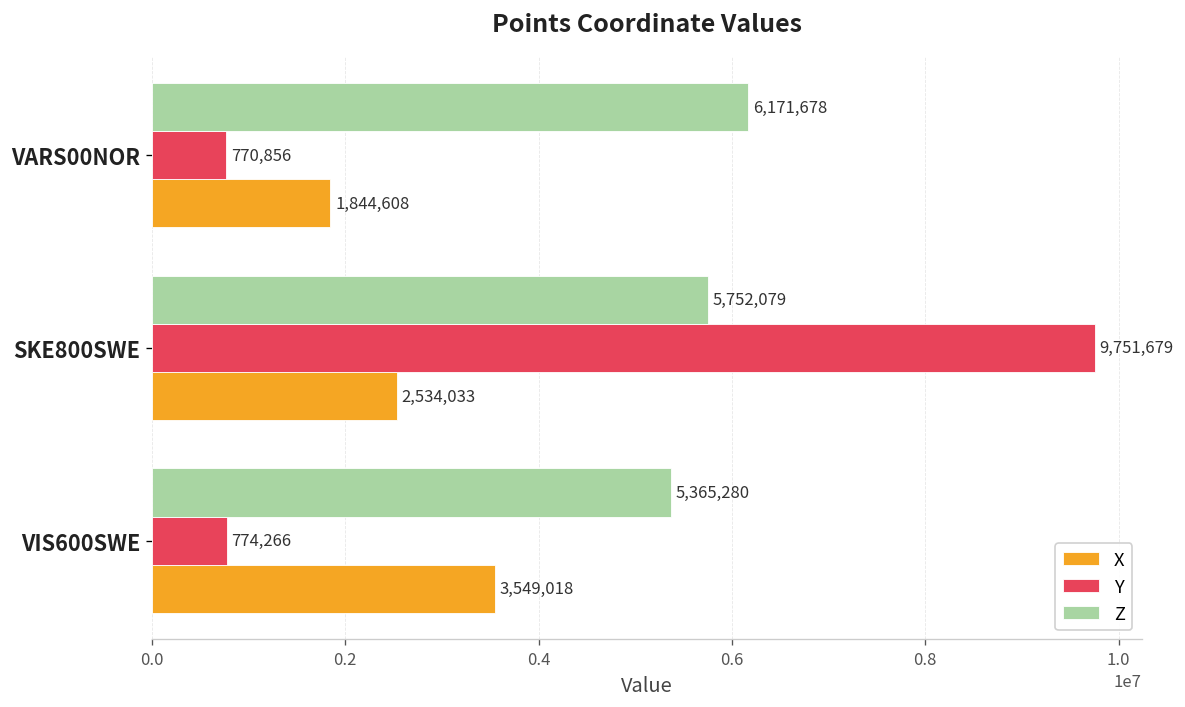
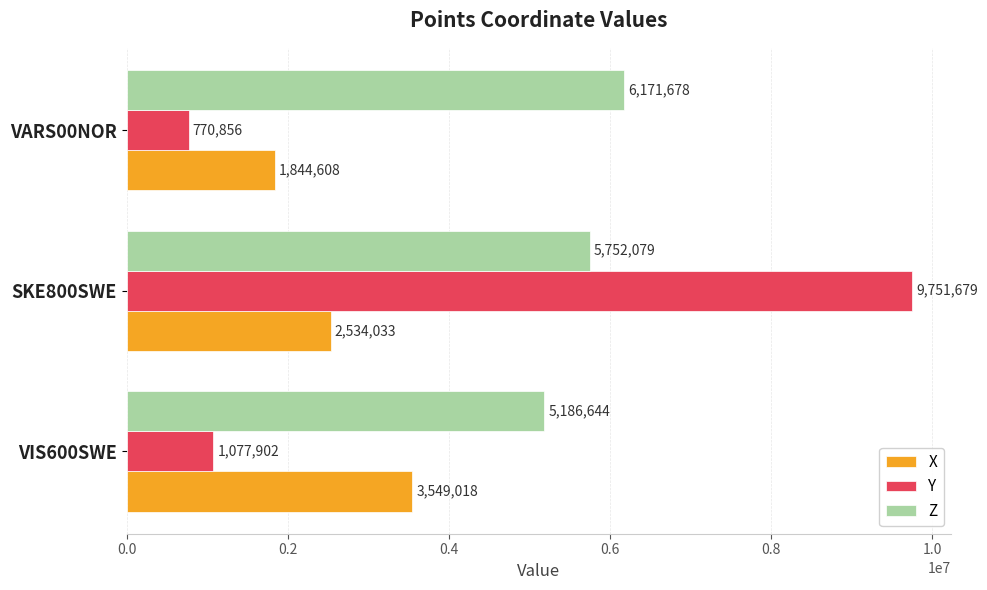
  {
    "X": {
      "VARS00NOR": "1,844,608",
      "SKE800SWE": "2,534,033",
      "VIS600SWE": "3,549,018"
    },
    "Y": {
      "VARS00NOR": "770,856",
      "SKE800SWE": "9,751,679",
-     "VIS600SWE": "774,266"
+     "VIS600SWE": "1,077,902"
    },
    "Z": {
      "VARS00NOR": "6,171,678",
      "SKE800SWE": "5,752,079",
-     "VIS600SWE": "5,365,280"
+     "VIS600SWE": "5,186,644"
    }
  }
